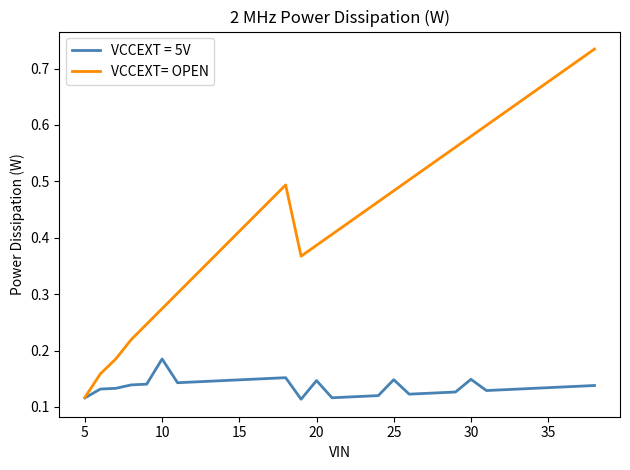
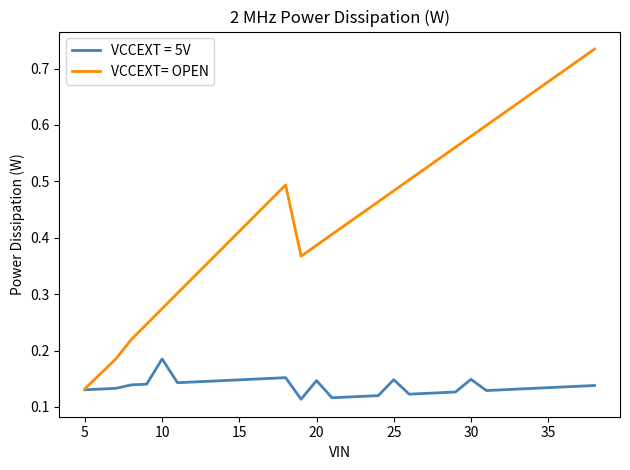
  {
    "VCCEXT = 5V": {
-     "5": 0.12,
+     "5": 0.13,
      "10": 0.18,
      "15": 0.15,
      "20": 0.15,
      "25": 0.15,
      "30": 0.15,
      "35": 0.13
    },
    "VCCEXT= OPEN": {
-     "5": 0.12,
+     "5": 0.13,
      "10": 0.27,
      "15": 0.41,
      "20": 0.39,
      "25": 0.48,
      "30": 0.58,
      "35": 0.68
    }
  }
